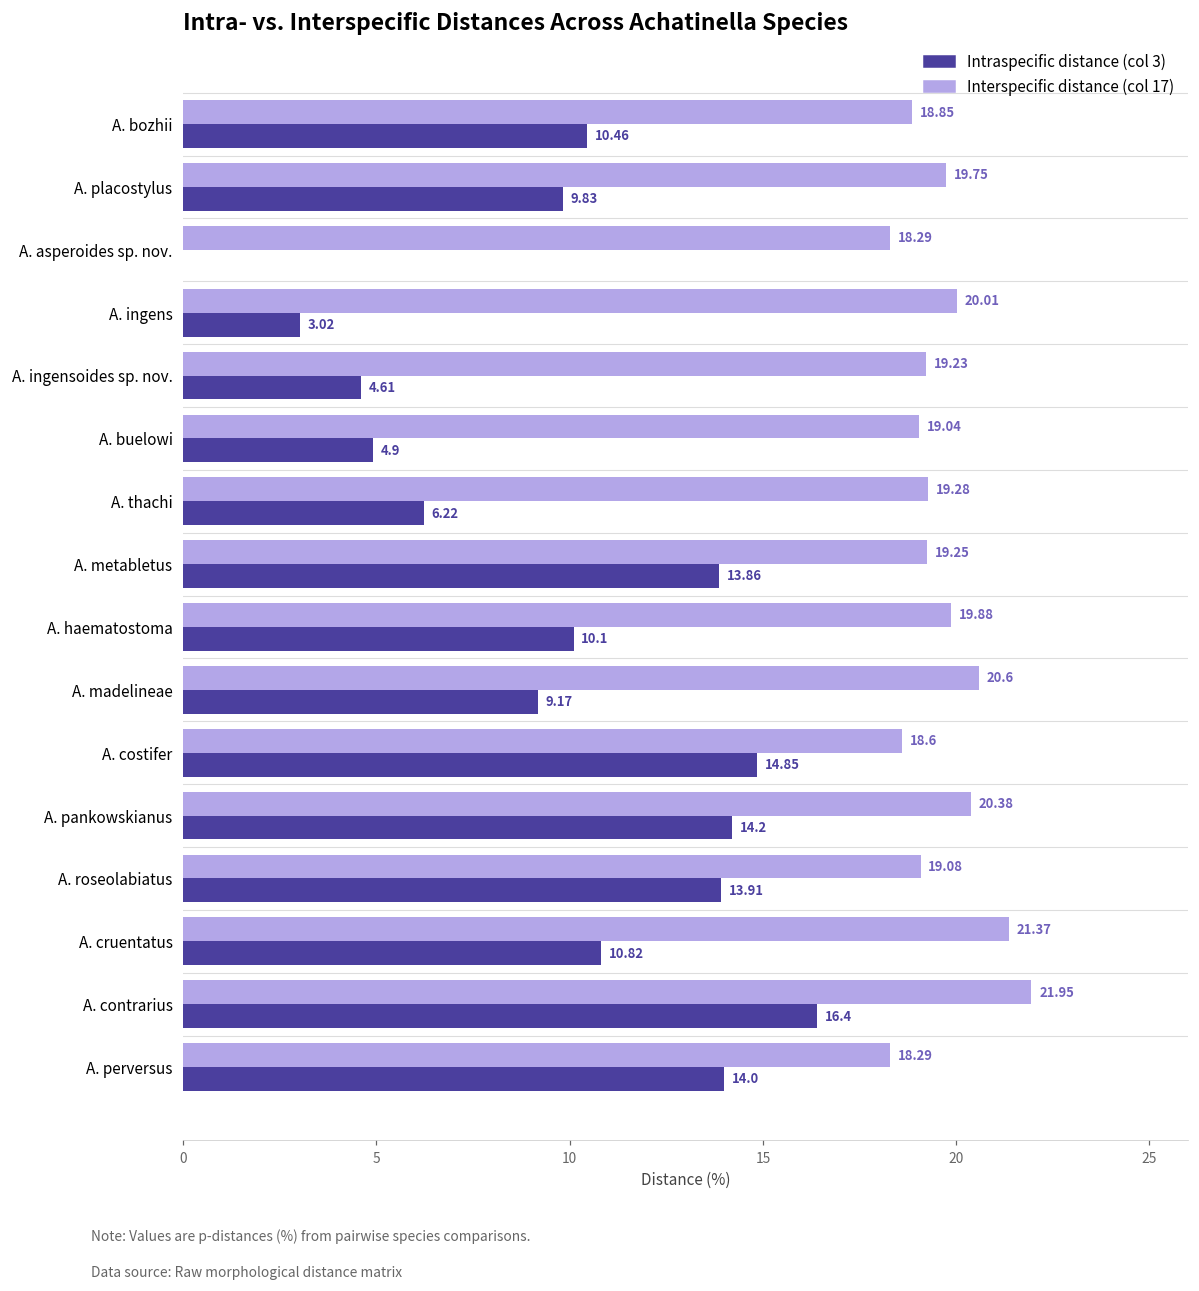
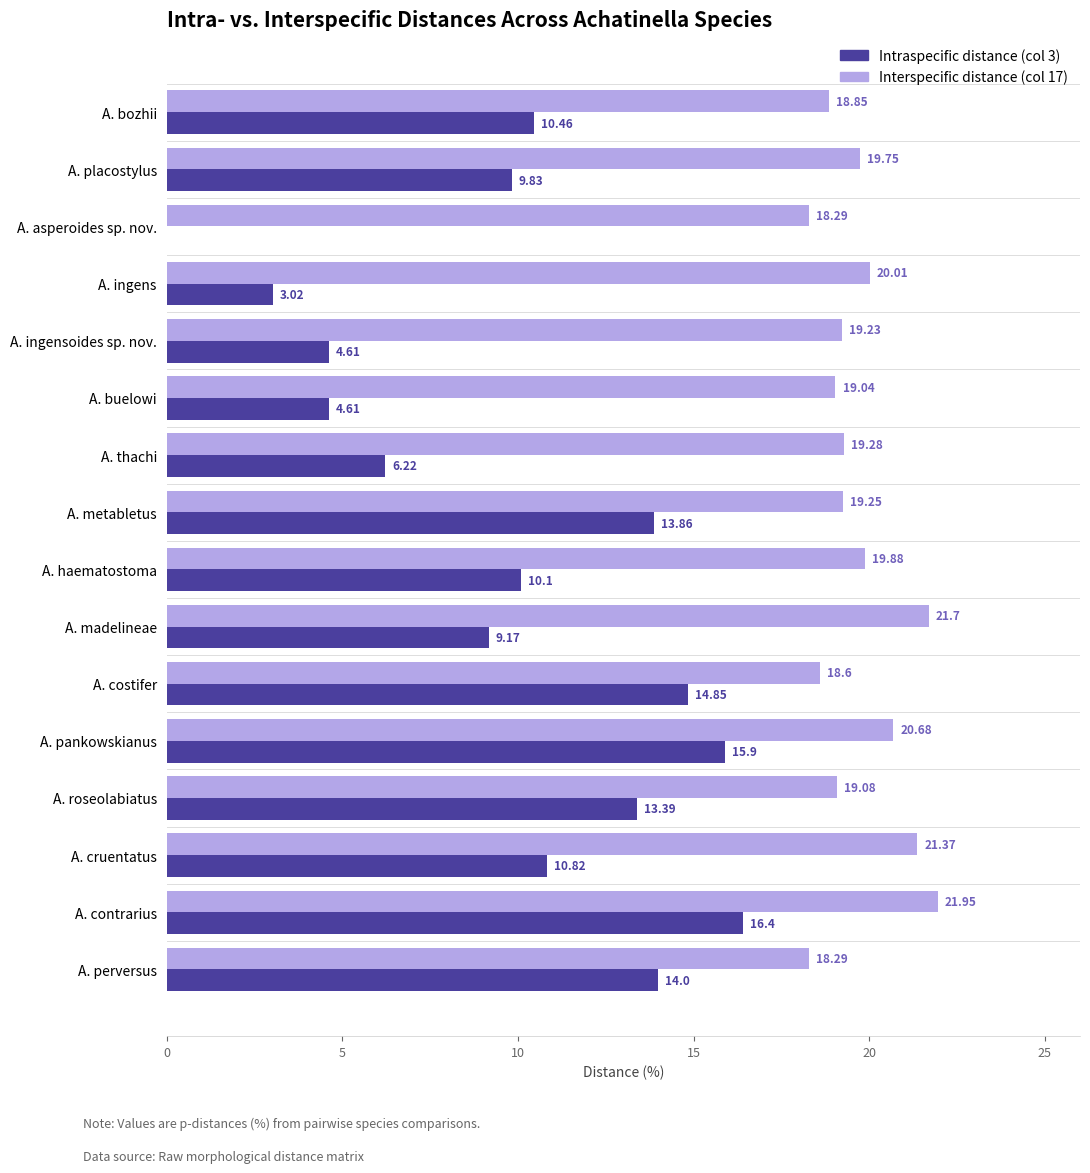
  {
    "Intraspecific distance (col 3)": {
      "A. bozhii": 10.46,
      "A. placostylus": 9.83,
      "A. ingens": 3.02,
      "A. ingensoides sp. nov.": 4.61,
-     "A. buelowi": 4.9,
+     "A. buelowi": 4.61,
      "A. thachi": 6.22,
      "A. metabletus": 13.86,
      "A. haematostoma": 10.1,
      "A. madelineae": 9.17,
      "A. costifer": 14.85,
-     "A. pankowskianus": 14.2,
-     "A. roseolabiatus": 13.91,
+     "A. pankowskianus": 15.9,
+     "A. roseolabiatus": 13.39,
      "A. cruentatus": 10.82,
      "A. contrarius": 16.4,
      "A. perversus": 14.0
    },
    "Interspecific distance (col 17)": {
      "A. bozhii": 18.85,
      "A. placostylus": 19.75,
      "A. asperoides sp. nov.": 18.29,
      "A. ingens": 20.01,
      "A. ingensoides sp. nov.": 19.23,
      "A. buelowi": 19.04,
      "A. thachi": 19.28,
      "A. metabletus": 19.25,
      "A. haematostoma": 19.88,
-     "A. madelineae": 20.6,
+     "A. madelineae": 21.7,
      "A. costifer": 18.6,
-     "A. pankowskianus": 20.38,
+     "A. pankowskianus": 20.68,
      "A. roseolabiatus": 19.08,
      "A. cruentatus": 21.37,
      "A. contrarius": 21.95,
      "A. perversus": 18.29
    }
  }
